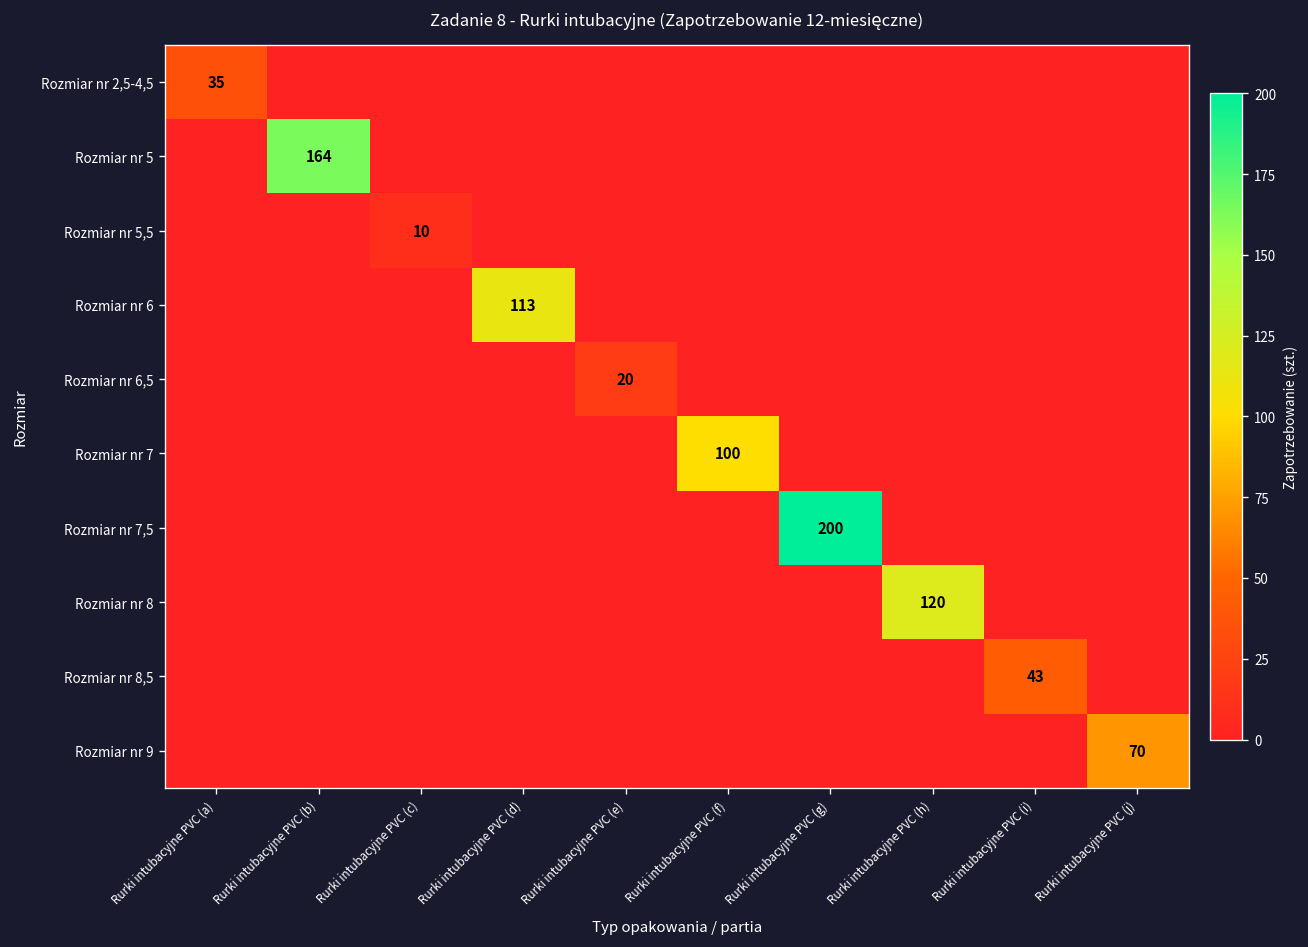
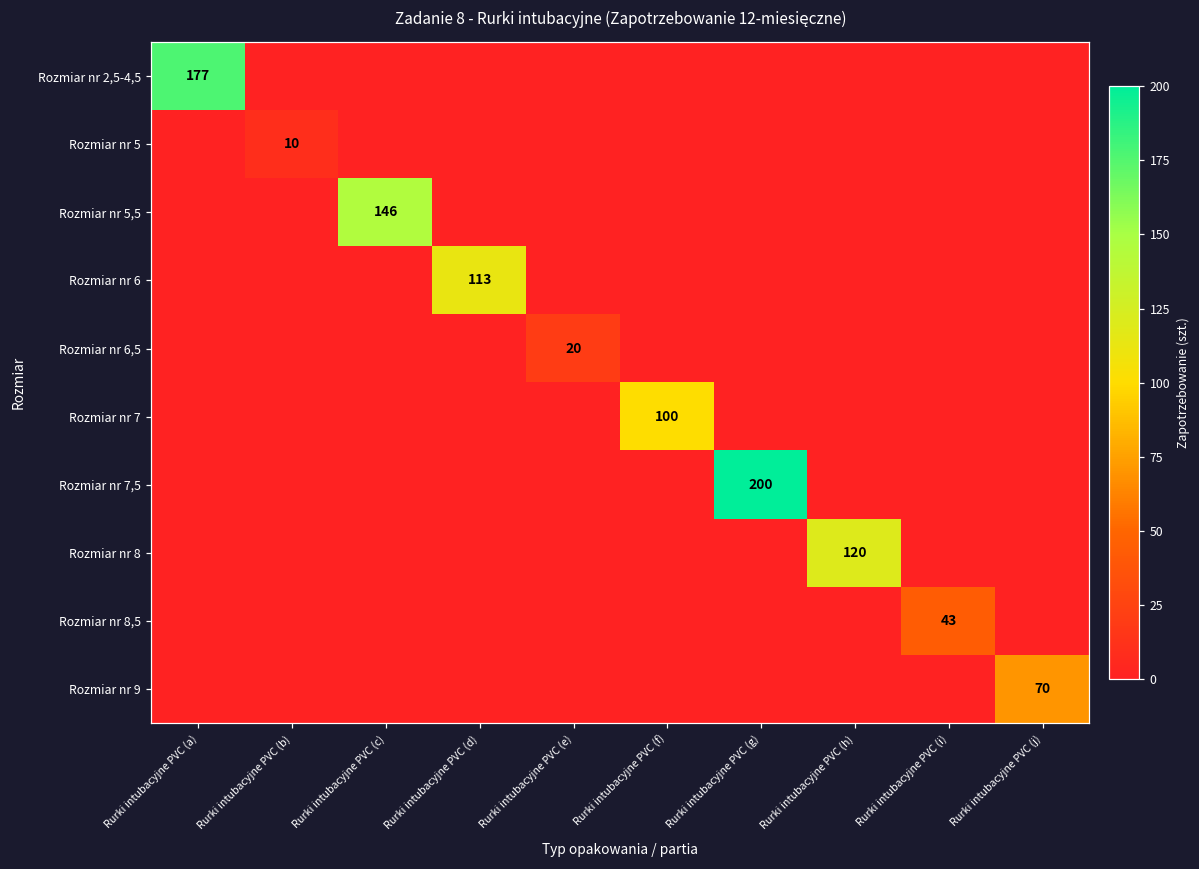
  {
    "Rozmiar nr 2,5-4,5": {
-     "Rurki intubacyjne PVC (a)": 35
+     "Rurki intubacyjne PVC (a)": 177
    },
    "Rozmiar nr 5": {
-     "Rurki intubacyjne PVC (b)": 164
+     "Rurki intubacyjne PVC (b)": 10
    },
    "Rozmiar nr 5,5": {
-     "Rurki intubacyjne PVC (c)": 10
+     "Rurki intubacyjne PVC (c)": 146
    },
    "Rozmiar nr 6": {
      "Rurki intubacyjne PVC (d)": 113
    },
    "Rozmiar nr 6,5": {
      "Rurki intubacyjne PVC (e)": 20
    },
    "Rozmiar nr 7": {
      "Rurki intubacyjne PVC (f)": 100
    },
    "Rozmiar nr 7,5": {
      "Rurki intubacyjne PVC (g)": 200
    },
    "Rozmiar nr 8": {
      "Rurki intubacyjne PVC (h)": 120
    },
    "Rozmiar nr 8,5": {
      "Rurki intubacyjne PVC (i)": 43
    },
    "Rozmiar nr 9": {
      "Rurki intubacyjne PVC (j)": 70
    }
  }
